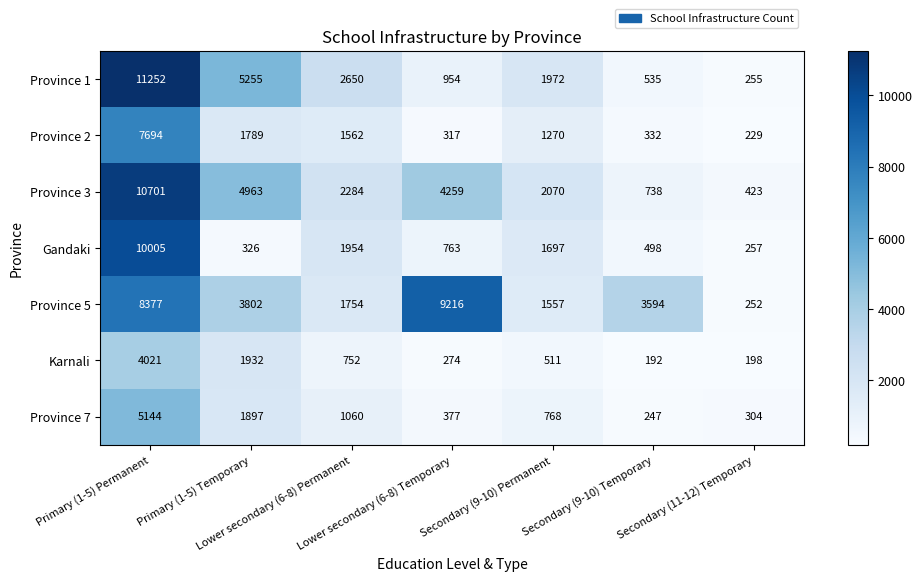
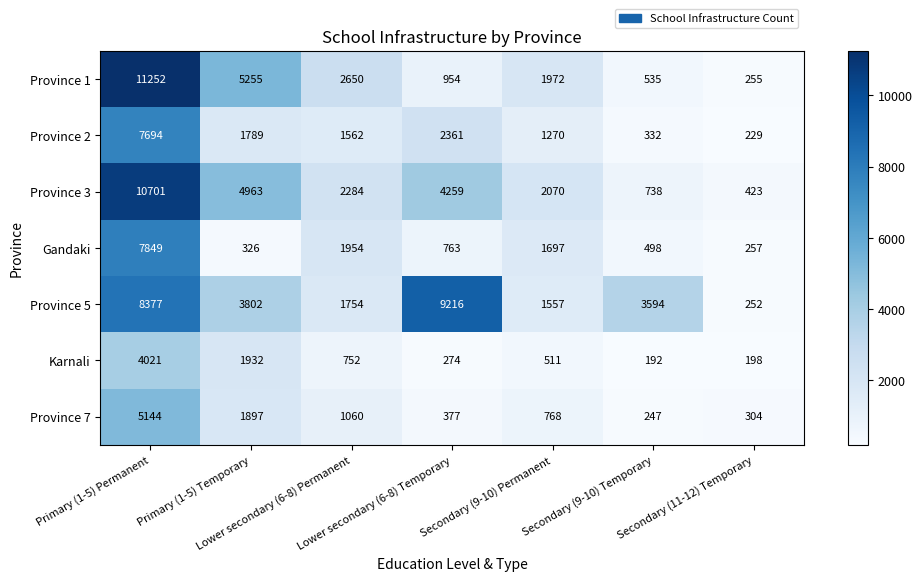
  {
    "Province 1": {
      "Primary (1-5) Permanent": 11252,
      "Primary (1-5) Temporary": 5255,
      "Lower secondary (6-8) Permanent": 2650,
      "Lower secondary (6-8) Temporary": 954,
      "Secondary (9-10) Permanent": 1972,
      "Secondary (9-10) Temporary": 535,
      "Secondary (11-12) Temporary": 255
    },
    "Province 2": {
      "Primary (1-5) Permanent": 7694,
      "Primary (1-5) Temporary": 1789,
      "Lower secondary (6-8) Permanent": 1562,
-     "Lower secondary (6-8) Temporary": 317,
+     "Lower secondary (6-8) Temporary": 2361,
      "Secondary (9-10) Permanent": 1270,
      "Secondary (9-10) Temporary": 332,
      "Secondary (11-12) Temporary": 229
    },
    "Province 3": {
      "Primary (1-5) Permanent": 10701,
      "Primary (1-5) Temporary": 4963,
      "Lower secondary (6-8) Permanent": 2284,
      "Lower secondary (6-8) Temporary": 4259,
      "Secondary (9-10) Permanent": 2070,
      "Secondary (9-10) Temporary": 738,
      "Secondary (11-12) Temporary": 423
    },
    "Gandaki": {
-     "Primary (1-5) Permanent": 10005,
+     "Primary (1-5) Permanent": 7849,
      "Primary (1-5) Temporary": 326,
      "Lower secondary (6-8) Permanent": 1954,
      "Lower secondary (6-8) Temporary": 763,
      "Secondary (9-10) Permanent": 1697,
      "Secondary (9-10) Temporary": 498,
      "Secondary (11-12) Temporary": 257
    },
    "Province 5": {
      "Primary (1-5) Permanent": 8377,
      "Primary (1-5) Temporary": 3802,
      "Lower secondary (6-8) Permanent": 1754,
      "Lower secondary (6-8) Temporary": 9216,
      "Secondary (9-10) Permanent": 1557,
      "Secondary (9-10) Temporary": 3594,
      "Secondary (11-12) Temporary": 252
    },
    "Karnali": {
      "Primary (1-5) Permanent": 4021,
      "Primary (1-5) Temporary": 1932,
      "Lower secondary (6-8) Permanent": 752,
      "Lower secondary (6-8) Temporary": 274,
      "Secondary (9-10) Permanent": 511,
      "Secondary (9-10) Temporary": 192,
      "Secondary (11-12) Temporary": 198
    },
    "Province 7": {
      "Primary (1-5) Permanent": 5144,
      "Primary (1-5) Temporary": 1897,
      "Lower secondary (6-8) Permanent": 1060,
      "Lower secondary (6-8) Temporary": 377,
      "Secondary (9-10) Permanent": 768,
      "Secondary (9-10) Temporary": 247,
      "Secondary (11-12) Temporary": 304
    }
  }
